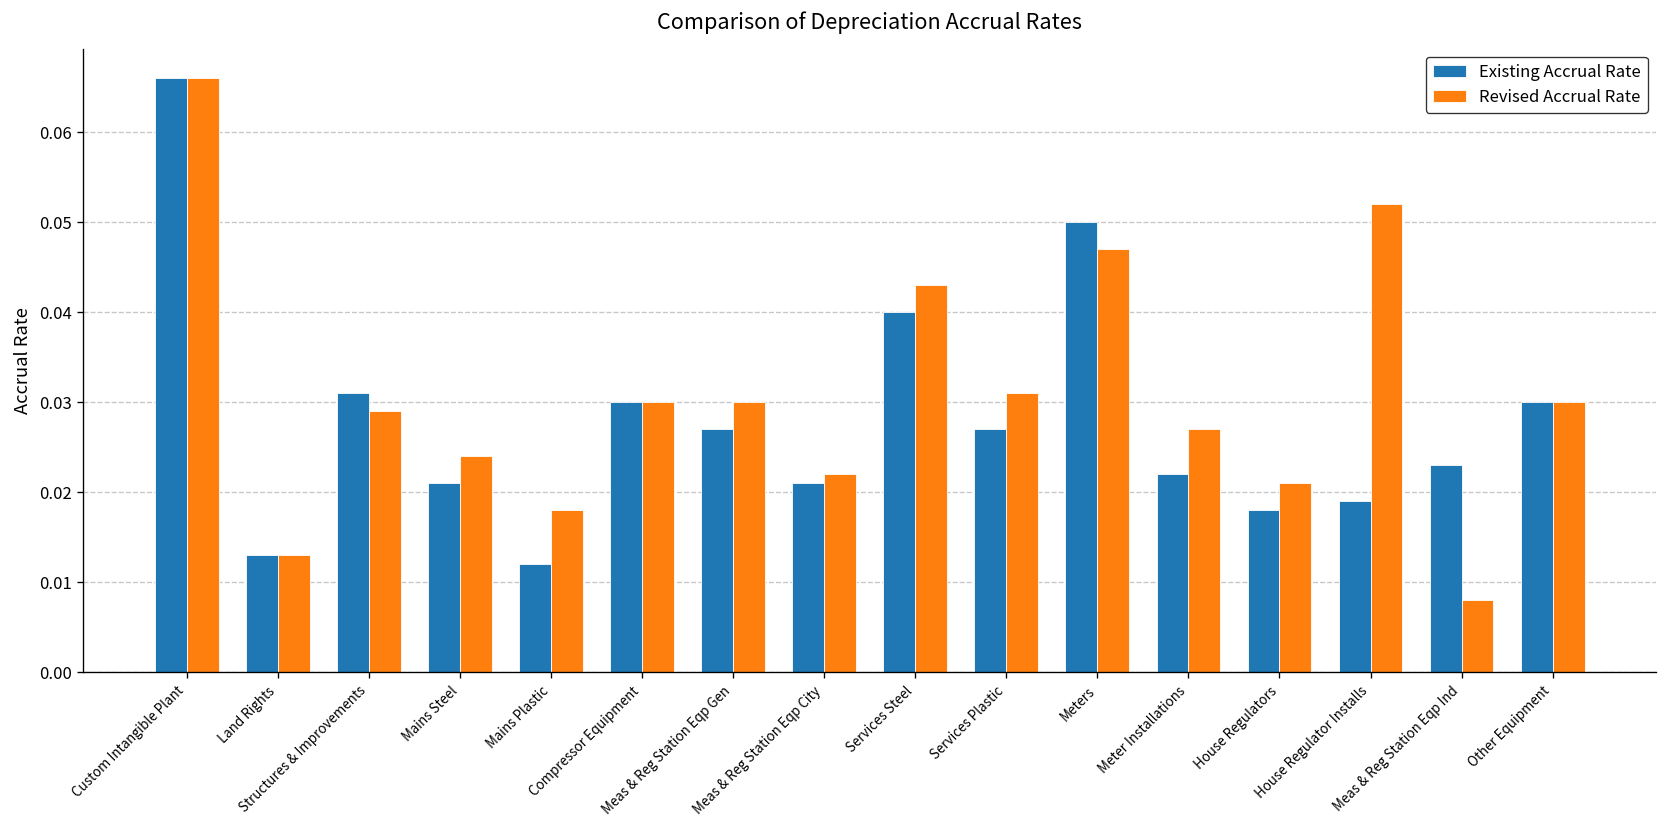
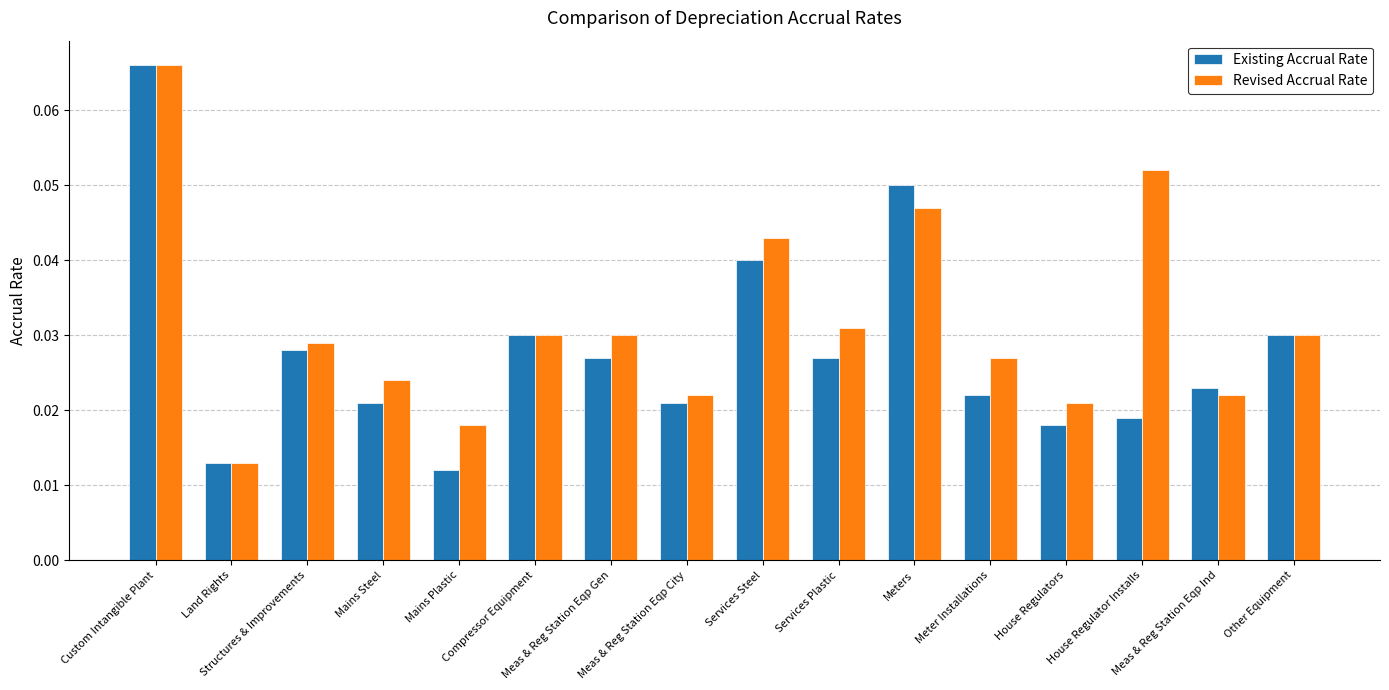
  {
    "Existing Accrual Rate": {
      "Custom Intangible Plant": 0.066,
      "Land Rights": 0.013,
-     "Structures & Improvements": 0.031,
+     "Structures & Improvements": 0.028,
      "Mains Steel": 0.021,
      "Mains Plastic": 0.012,
      "Compressor Equipment": 0.030,
      "Meas & Reg Station Eqp Gen": 0.027,
      "Meas & Reg Station Eqp City": 0.021,
      "Services Steel": 0.040,
      "Services Plastic": 0.027,
      "Meters": 0.050,
      "Meter Installations": 0.022,
      "House Regulators": 0.018,
      "House Regulator Installs": 0.019,
      "Meas & Reg Station Eqp Ind": 0.023,
      "Other Equipment": 0.030
    },
    "Revised Accrual Rate": {
      "Custom Intangible Plant": 0.066,
      "Land Rights": 0.013,
      "Structures & Improvements": 0.029,
      "Mains Steel": 0.024,
      "Mains Plastic": 0.018,
      "Compressor Equipment": 0.030,
      "Meas & Reg Station Eqp Gen": 0.030,
      "Meas & Reg Station Eqp City": 0.022,
      "Services Steel": 0.043,
      "Services Plastic": 0.031,
      "Meters": 0.047,
      "Meter Installations": 0.027,
      "House Regulators": 0.021,
      "House Regulator Installs": 0.052,
-     "Meas & Reg Station Eqp Ind": 0.008,
+     "Meas & Reg Station Eqp Ind": 0.022,
      "Other Equipment": 0.030
    }
  }
